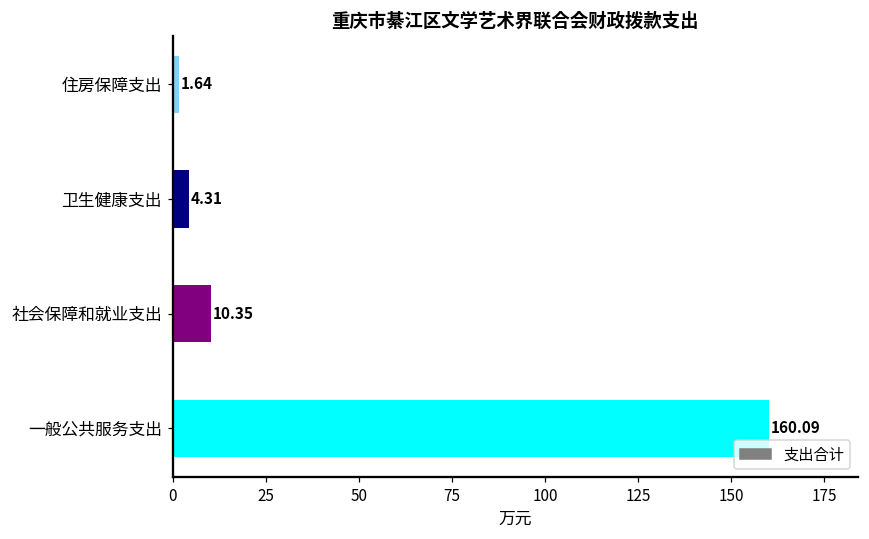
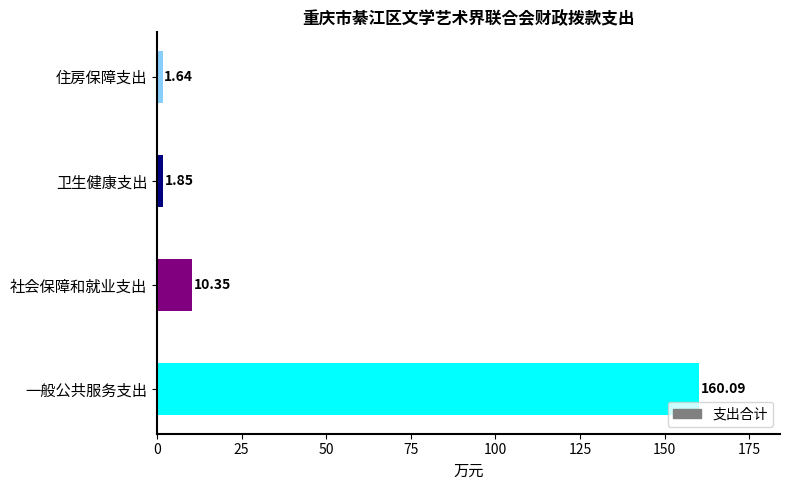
  {
    "住房保障支出": 1.64,
-   "卫生健康支出": 4.31,
+   "卫生健康支出": 1.85,
    "社会保障和就业支出": 10.35,
    "一般公共服务支出": 160.09
  }
